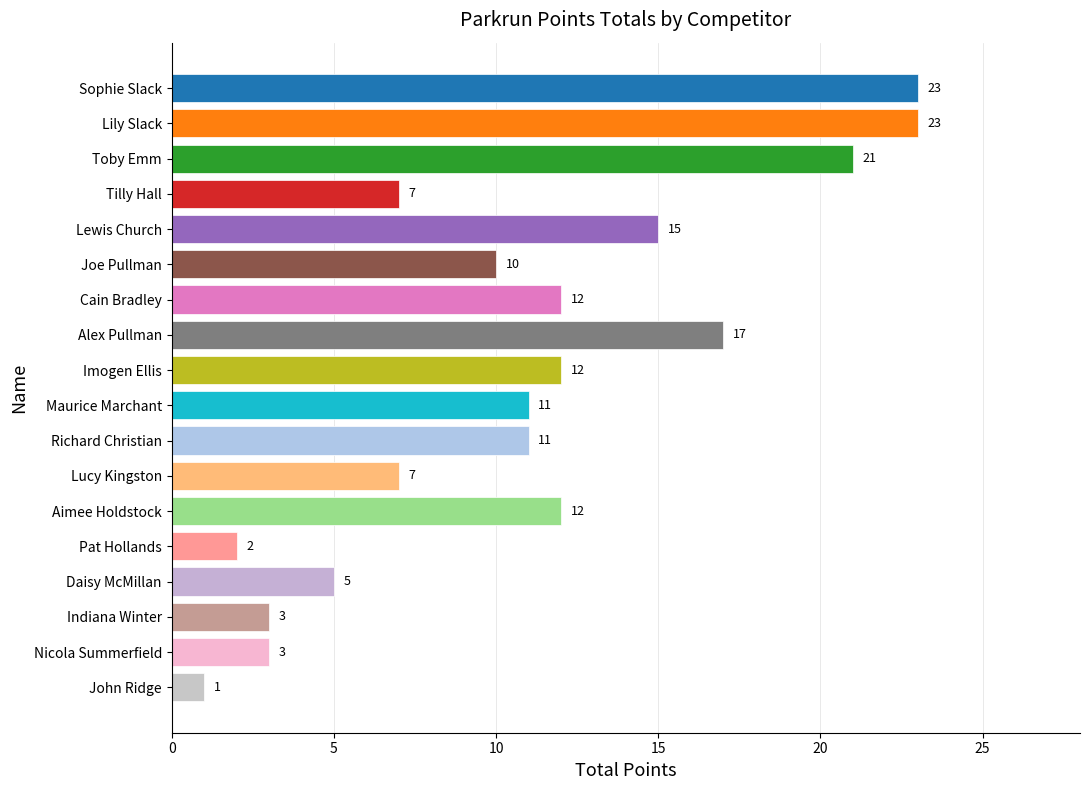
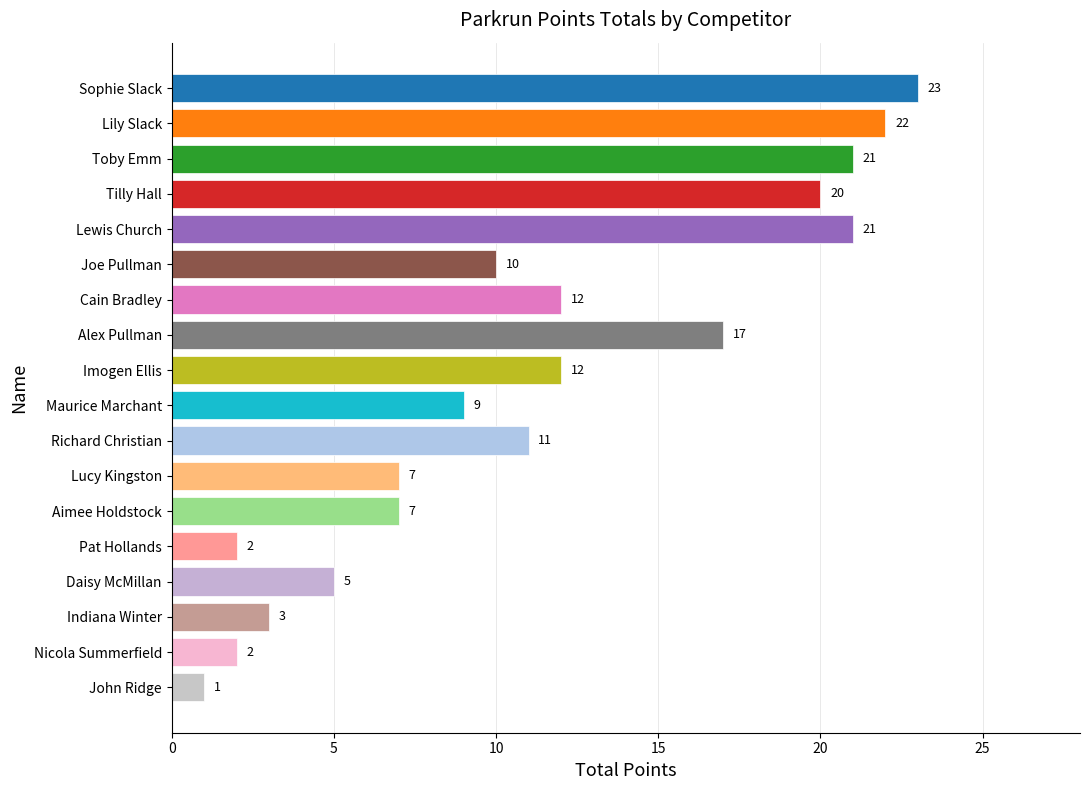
  {
    "Sophie Slack": 23,
-   "Lily Slack": 23,
+   "Lily Slack": 22,
    "Toby Emm": 21,
-   "Tilly Hall": 7,
-   "Lewis Church": 15,
+   "Tilly Hall": 20,
+   "Lewis Church": 21,
    "Joe Pullman": 10,
    "Cain Bradley": 12,
    "Alex Pullman": 17,
    "Imogen Ellis": 12,
-   "Maurice Marchant": 11,
+   "Maurice Marchant": 9,
    "Richard Christian": 11,
    "Lucy Kingston": 7,
-   "Aimee Holdstock": 12,
+   "Aimee Holdstock": 7,
    "Pat Hollands": 2,
    "Daisy McMillan": 5,
    "Indiana Winter": 3,
-   "Nicola Summerfield": 3,
+   "Nicola Summerfield": 2,
    "John Ridge": 1
  }
